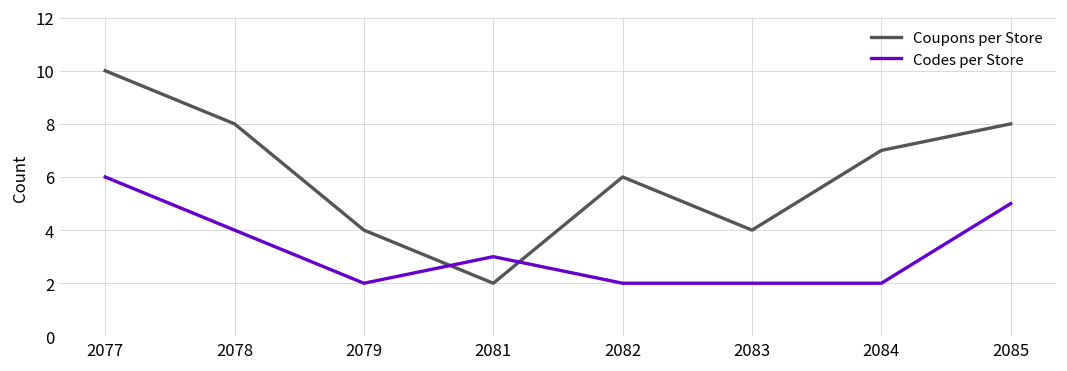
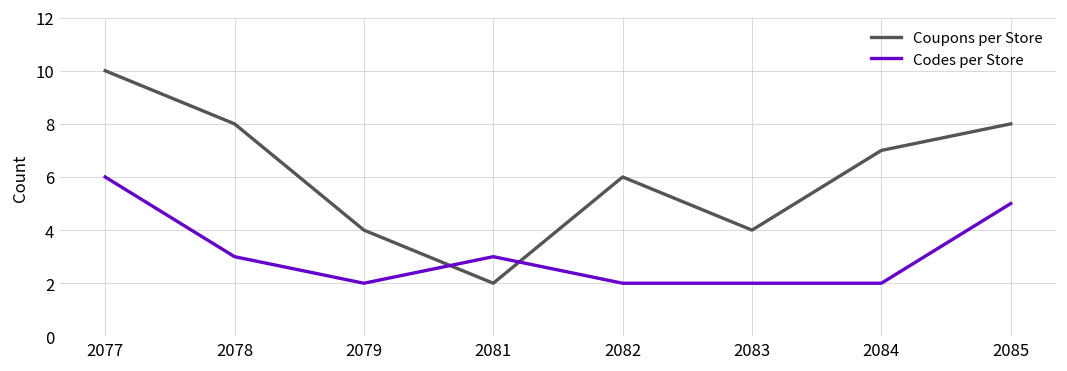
  {
    "Coupons per Store": {
      "2077": 10,
      "2078": 8,
      "2079": 4,
      "2081": 2,
      "2082": 6,
      "2083": 4,
      "2084": 7,
      "2085": 8
    },
    "Codes per Store": {
      "2077": 6,
-     "2078": 4,
+     "2078": 3,
      "2079": 2,
      "2081": 3,
      "2082": 2,
      "2083": 2,
      "2084": 2,
      "2085": 5
    }
  }
